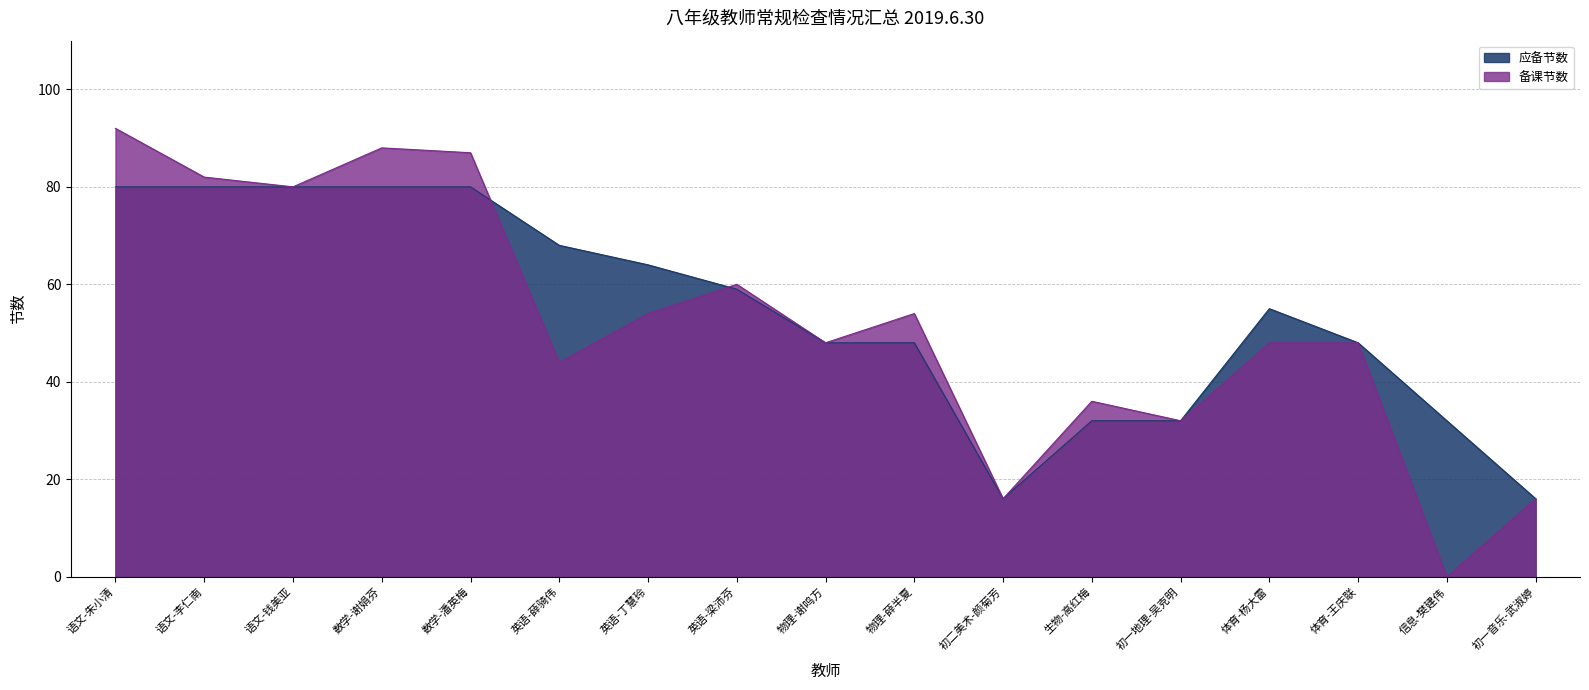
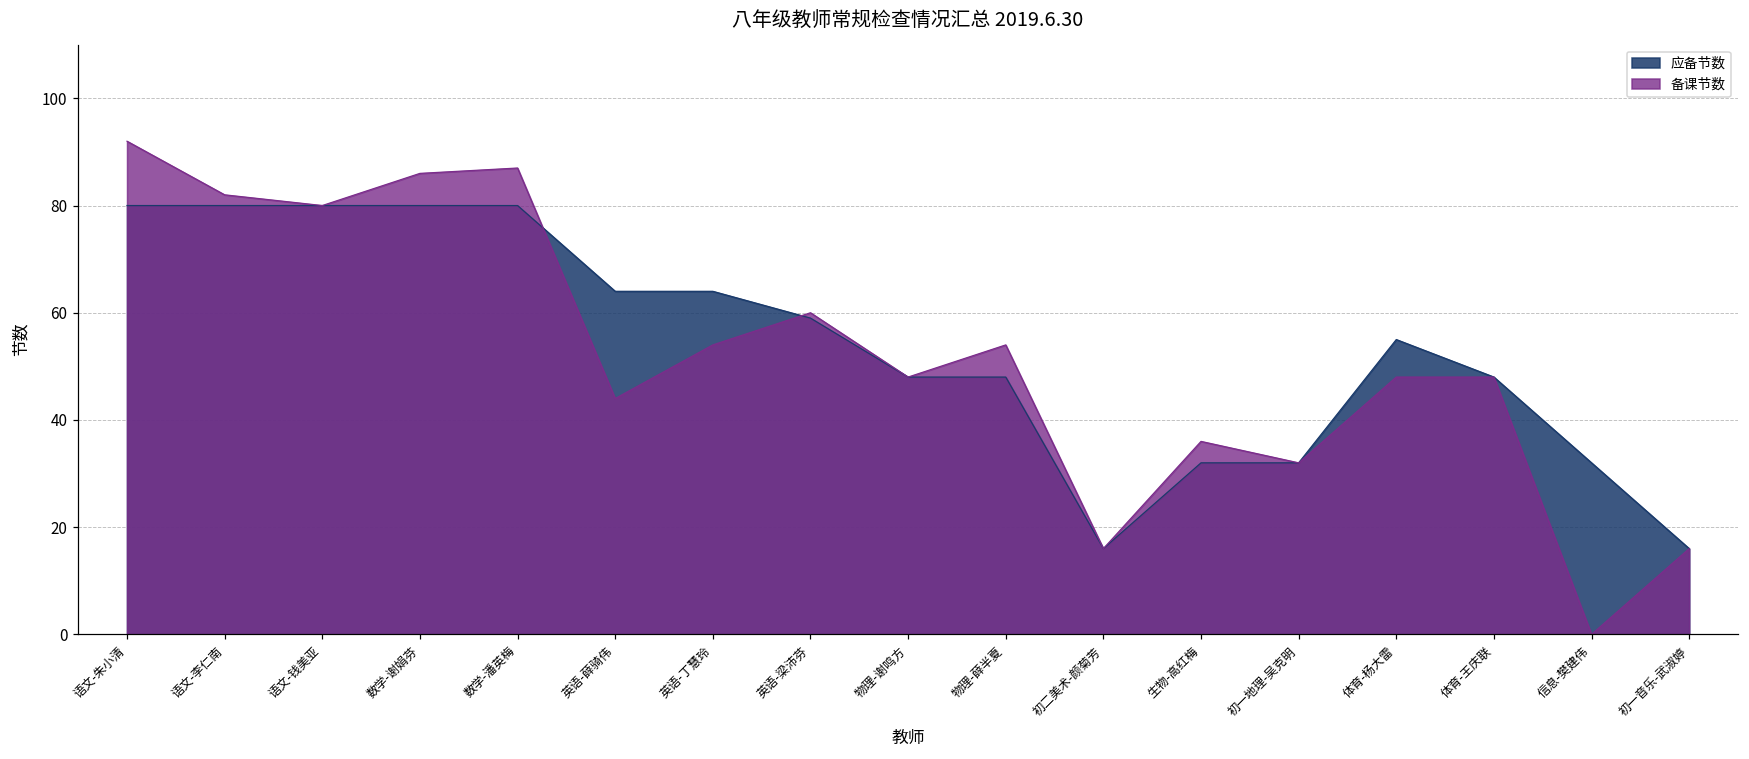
  {
    "应备节数": {
      "语文-朱小清": 80,
      "语文-李仁南": 80,
      "数学-谢娟芬": 80,
      "数学-潘英梅": 80,
-     "英语-薛骑伟": 68,
+     "英语-薛骑伟": 64,
      "英语-丁慧玲": 64,
      "英语-梁沛芬": 59,
      "物理-薛半夏": 48,
      "生物-高红梅": 32,
      "体育-杨大雷": 55,
      "信息-樊建伟": 32
    },
    "备课节数": {
      "语文-朱小清": 92,
      "语文-李仁南": 82,
-     "数学-谢娟芬": 88,
+     "数学-谢娟芬": 86,
      "数学-潘英梅": 87,
      "英语-薛骑伟": 44,
      "英语-丁慧玲": 54,
      "英语-梁沛芬": 60,
      "物理-薛半夏": 54,
      "生物-高红梅": 36,
      "体育-杨大雷": 48,
      "信息-樊建伟": 0
    }
  }
